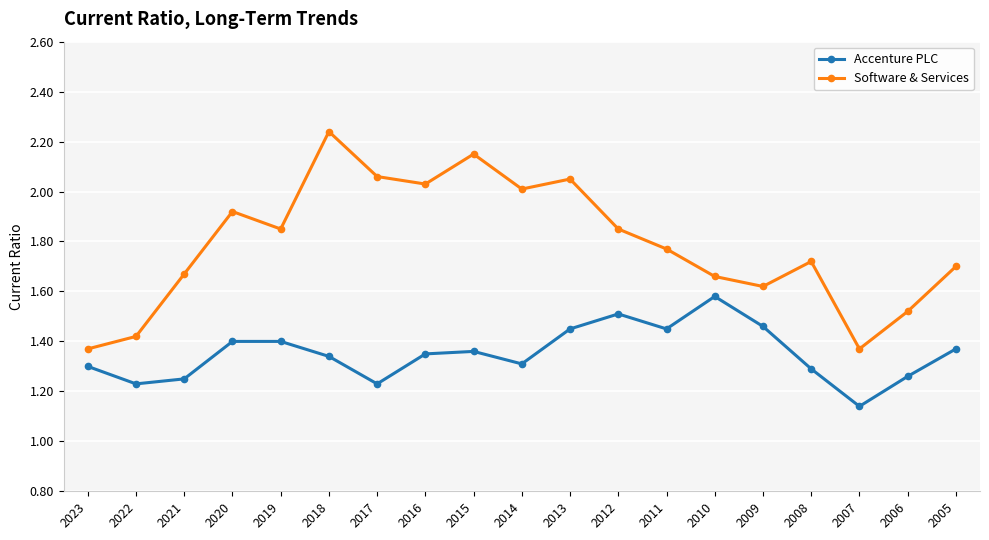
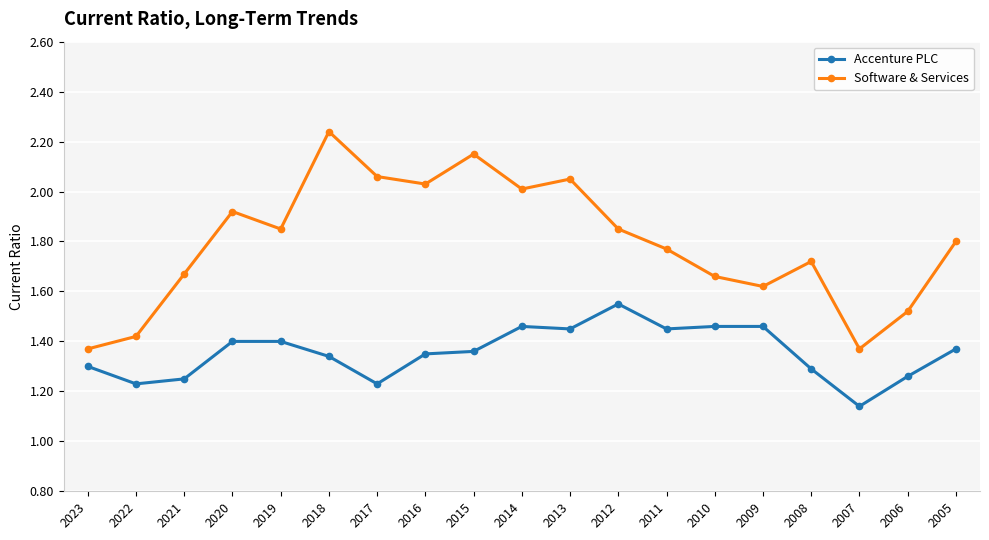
  {
    "Accenture PLC": {
      "2023": 1.30,
      "2022": 1.23,
      "2021": 1.25,
      "2020": 1.40,
      "2019": 1.40,
      "2018": 1.34,
      "2017": 1.23,
      "2016": 1.35,
      "2015": 1.36,
-     "2014": 1.31,
+     "2014": 1.46,
      "2013": 1.45,
-     "2012": 1.51,
+     "2012": 1.55,
      "2011": 1.45,
-     "2010": 1.58,
+     "2010": 1.46,
      "2009": 1.46,
      "2008": 1.29,
      "2007": 1.14,
      "2006": 1.26,
      "2005": 1.37
    },
    "Software & Services": {
      "2023": 1.37,
      "2022": 1.42,
      "2021": 1.67,
      "2020": 1.92,
      "2019": 1.85,
      "2018": 2.24,
      "2017": 2.06,
      "2016": 2.03,
      "2015": 2.15,
      "2014": 2.0,
      "2013": 2.05,
      "2012": 1.85,
      "2011": 1.77,
      "2010": 1.66,
      "2009": 1.62,
      "2008": 1.72,
      "2007": 1.37,
      "2006": 1.52,
-     "2005": 1.7
+     "2005": 1.8
    }
  }
